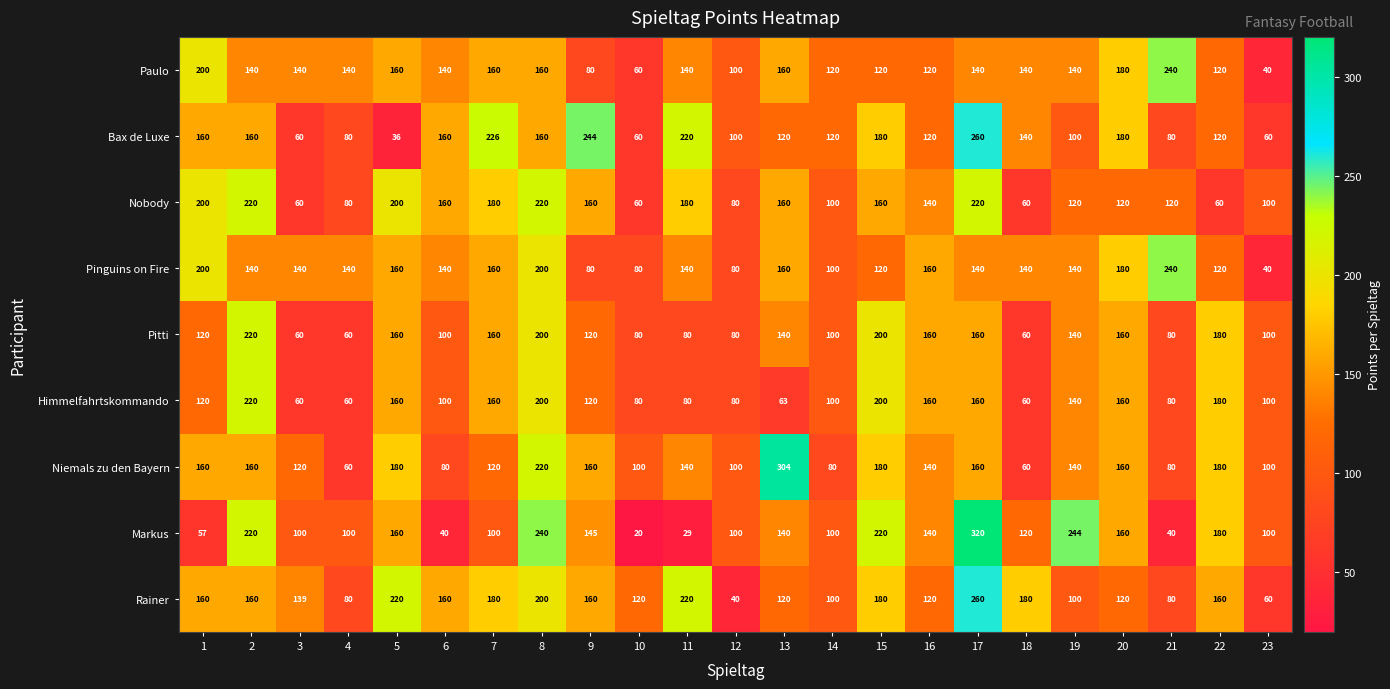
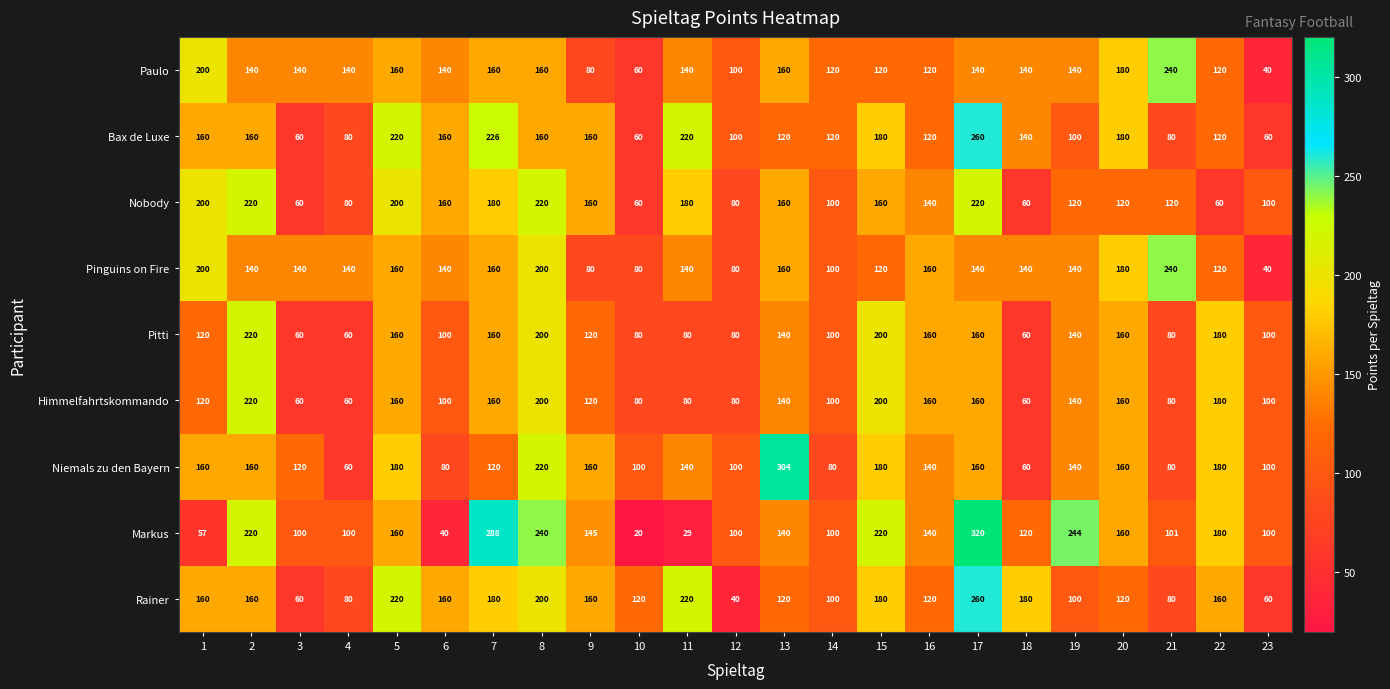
  {
    "Bax de Luxe": {
      "1": 160,
      "2": 160,
      "3": 60,
      "4": 80,
-     "5": 36,
+     "5": 220,
      "6": 160,
      "7": 226,
      "8": 160,
-     "9": 244,
+     "9": 160,
      "10": 60,
      "11": 220,
      "12": 100,
      "13": 120,
      "14": 120,
      "15": 180,
      "16": 120,
      "17": 260,
      "18": 140,
      "19": 100,
      "20": 180,
      "21": 80,
      "22": 120,
      "23": 60
    },
    "Himmelfahrtskommando": {
      "1": 120,
      "2": 220,
      "3": 60,
      "4": 60,
      "5": 160,
      "6": 100,
      "7": 160,
      "8": 200,
      "9": 120,
      "10": 80,
      "11": 80,
      "12": 80,
-     "13": 63,
+     "13": 140,
      "14": 100,
      "15": 200,
      "16": 160,
      "17": 160,
      "18": 60,
      "19": 140,
      "20": 160,
      "21": 80,
      "22": 180,
      "23": 100
    },
    "Markus": {
      "1": 57,
      "2": 220,
      "3": 100,
      "4": 100,
      "5": 160,
      "6": 40,
-     "7": 100,
+     "7": 288,
      "8": 240,
      "9": 145,
      "10": 20,
      "11": 29,
      "12": 100,
      "13": 140,
      "14": 100,
      "15": 220,
      "16": 140,
      "17": 320,
      "18": 120,
      "19": 244,
      "20": 160,
-     "21": 40,
+     "21": 101,
      "22": 180,
      "23": 100
    },
    "Rainer": {
      "1": 160,
      "2": 160,
-     "3": 139,
+     "3": 60,
      "4": 80,
      "5": 220,
      "6": 160,
      "7": 180,
      "8": 200,
      "9": 160,
      "10": 120,
      "11": 220,
      "12": 40,
      "13": 120,
      "14": 100,
      "15": 180,
      "16": 120,
      "17": 260,
      "18": 180,
      "19": 100,
      "20": 120,
      "21": 80,
      "22": 160,
      "23": 60
    }
  }
